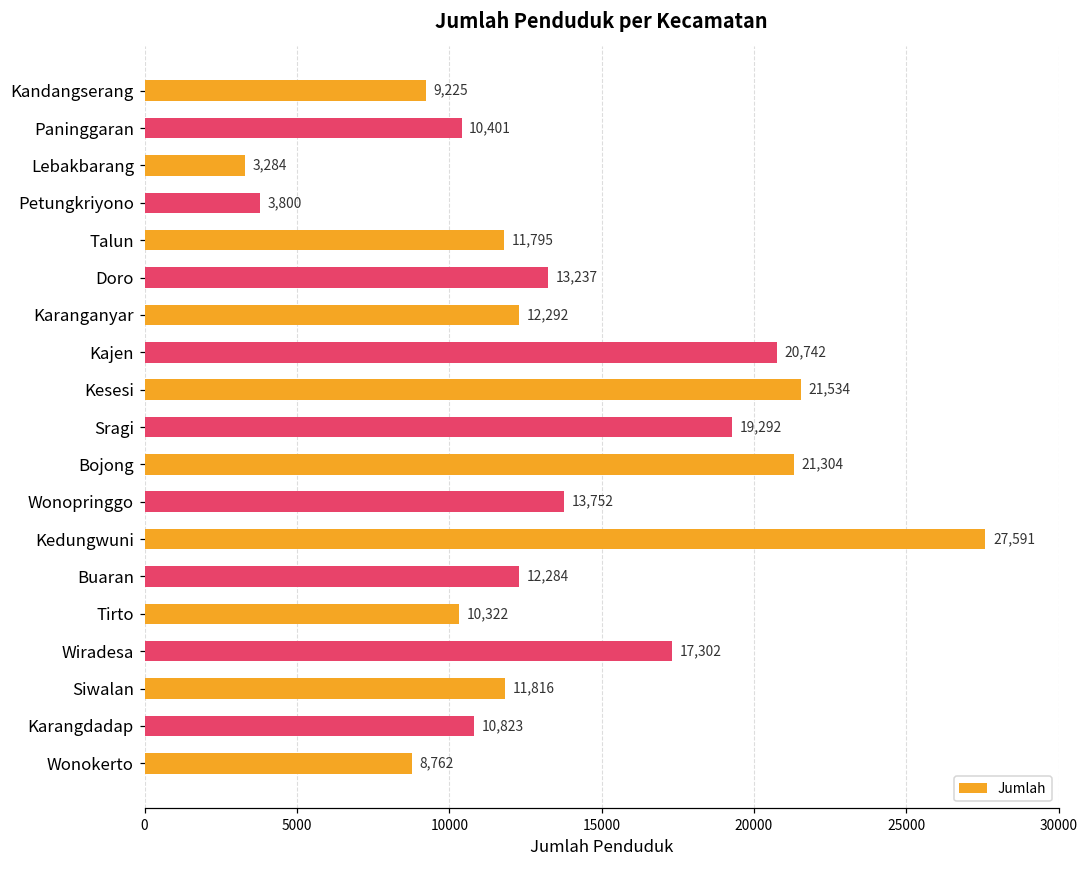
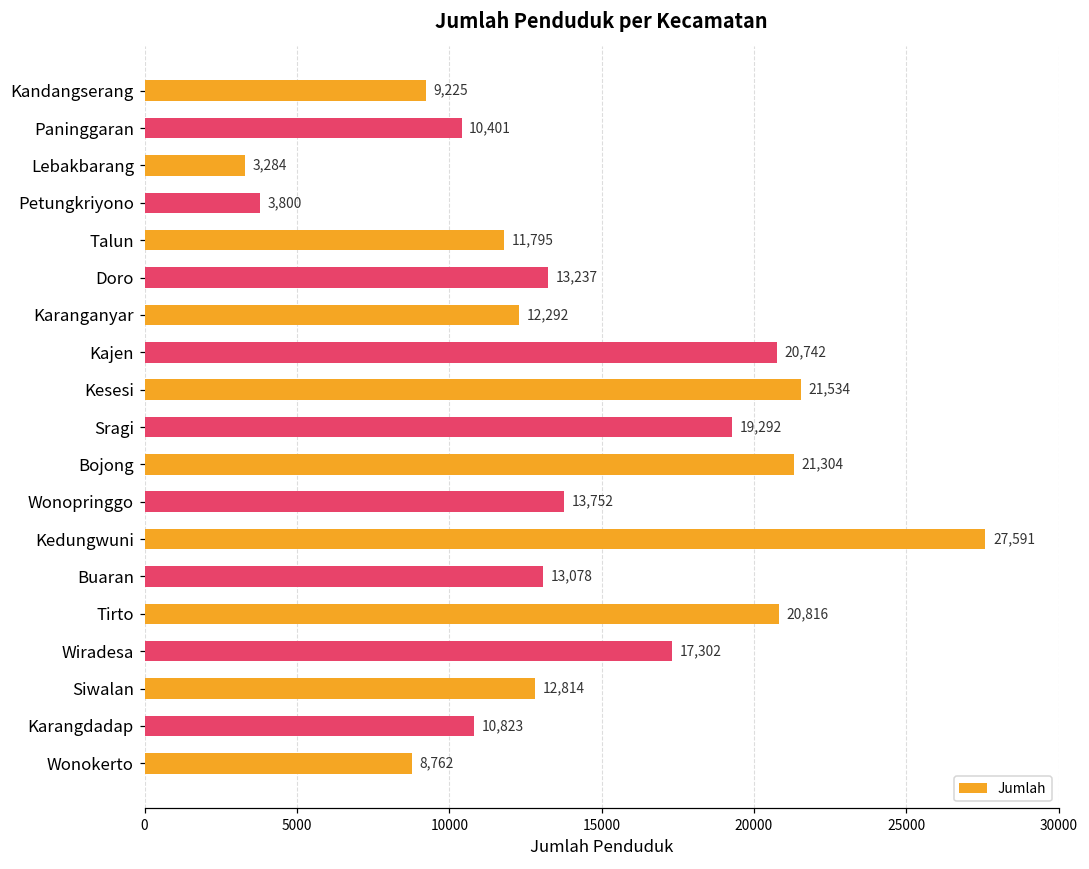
  {
    "Kandangserang": "9,225",
    "Paninggaran": "10,401",
    "Lebakbarang": "3,284",
    "Petungkriyono": "3,800",
    "Talun": "11,795",
    "Doro": "13,237",
    "Karanganyar": "12,292",
    "Kajen": "20,742",
    "Kesesi": "21,534",
    "Sragi": "19,292",
    "Bojong": "21,304",
    "Wonopringgo": "13,752",
    "Kedungwuni": "27,591",
-   "Buaran": "12,284",
-   "Tirto": "10,322",
+   "Buaran": "13,078",
+   "Tirto": "20,816",
    "Wiradesa": "17,302",
-   "Siwalan": "11,816",
+   "Siwalan": "12,814",
    "Karangdadap": "10,823",
    "Wonokerto": "8,762"
  }
